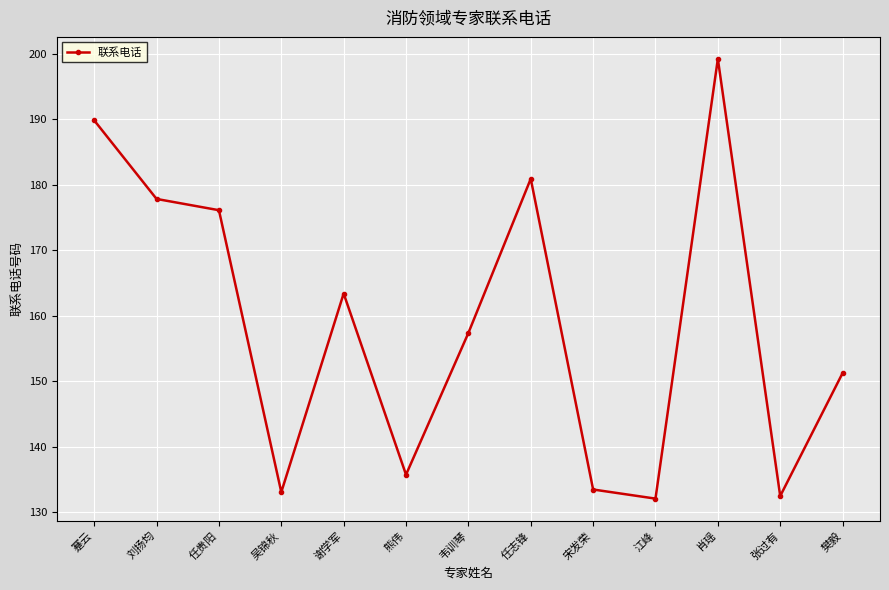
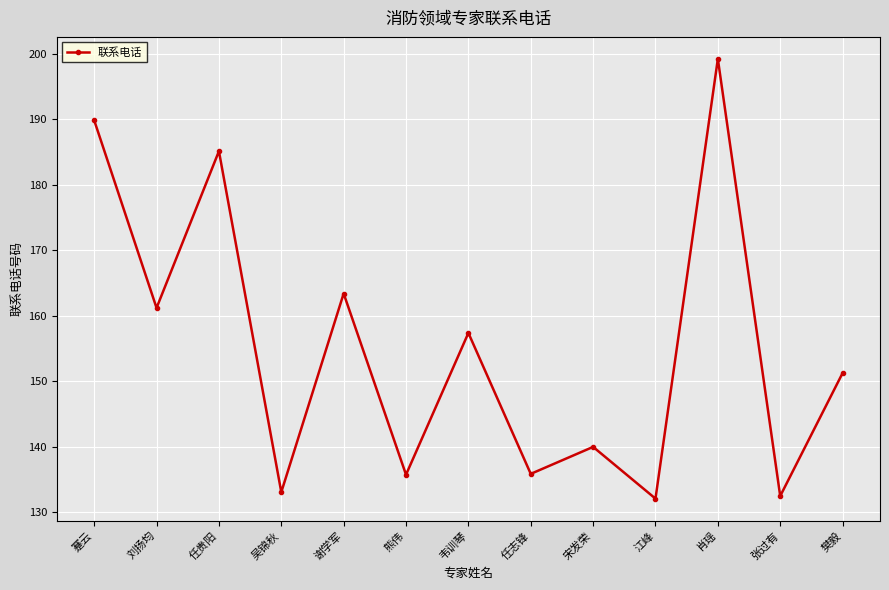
  {
    "蹇云": 190,
-   "刘扬均": 178,
-   "任贵阳": 176,
+   "刘扬均": 161,
+   "任贵阳": 185,
    "吴锦秋": 133,
    "谢学军": 163,
    "熊伟": 136,
    "韦训琴": 157,
-   "任志锋": 181,
-   "宋发荣": 133,
+   "任志锋": 136,
+   "宋发荣": 140,
    "江峰": 132,
    "肖瑶": 199,
    "张过有": 132,
    "樊毅": 151
  }
